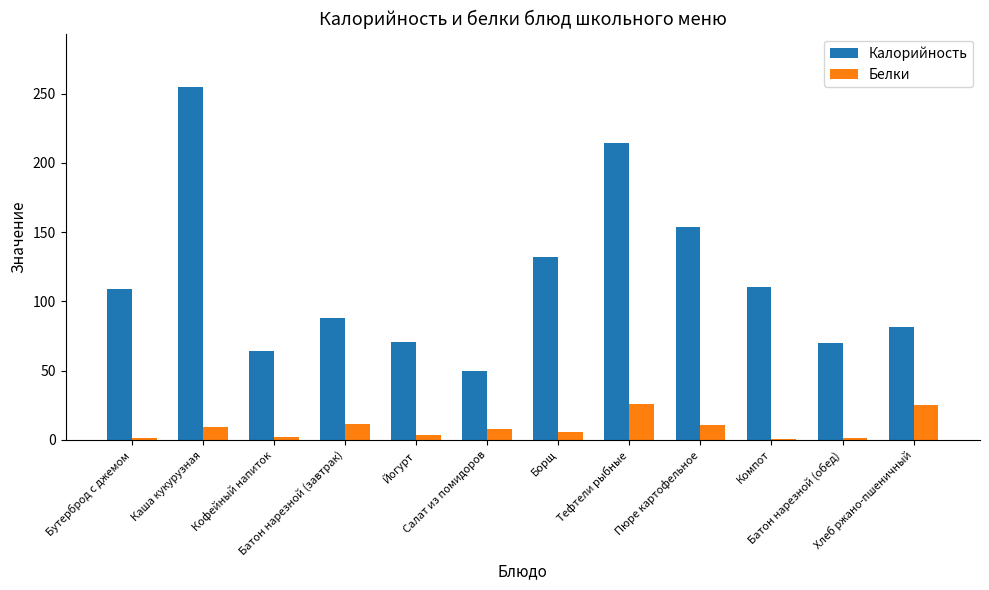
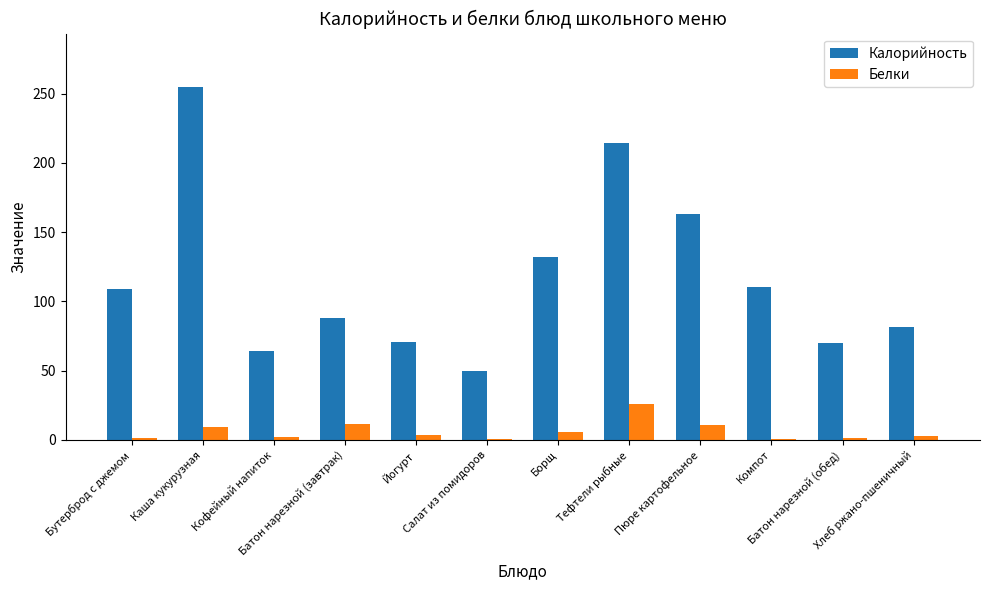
  {
    "Калорийность": {
      "Бутерброд с джемом": 109,
      "Каша кукурузная": 255,
      "Кофейный напиток": 64,
      "Батон нарезной (завтрак)": 88,
      "Йогурт": 71,
      "Салат из помидоров": 50,
      "Борщ": 132,
      "Тефтели рыбные": 214,
-     "Пюре картофельное": 154,
+     "Пюре картофельное": 163,
      "Компот": 110,
      "Батон нарезной (обед)": 70,
      "Хлеб ржано-пшеничный": 82
    },
    "Белки": {
      "Каша кукурузная": 10,
      "Кофейный напиток": 2,
      "Батон нарезной (завтрак)": 11,
      "Йогурт": 4,
-     "Салат из помидоров": 8,
+     "Салат из помидоров": 1,
      "Борщ": 6,
      "Тефтели рыбные": 26,
      "Пюре картофельное": 11,
-     "Хлеб ржано-пшеничный": 25
+     "Хлеб ржано-пшеничный": 3
    }
  }
